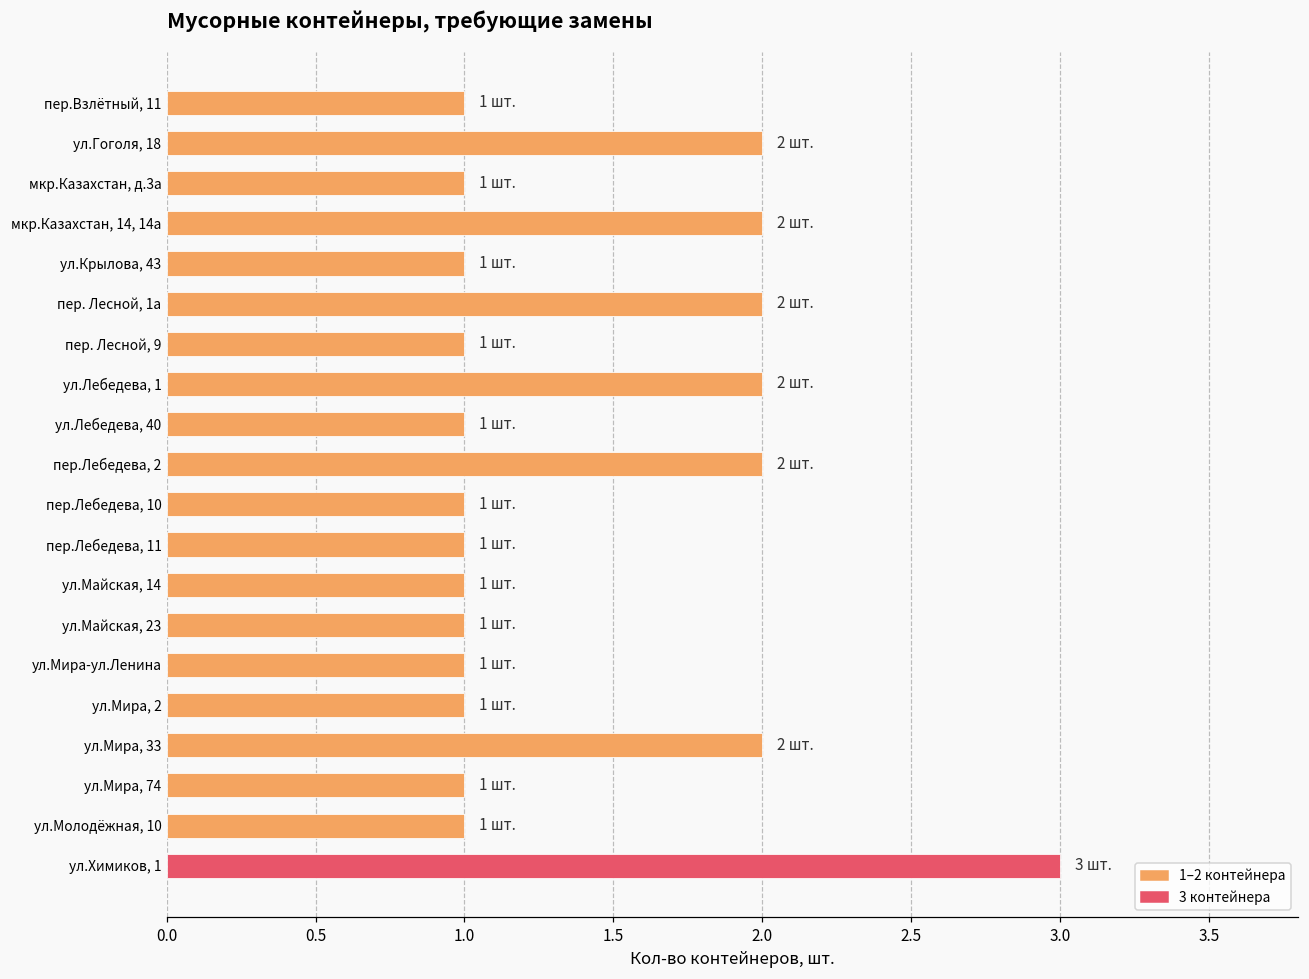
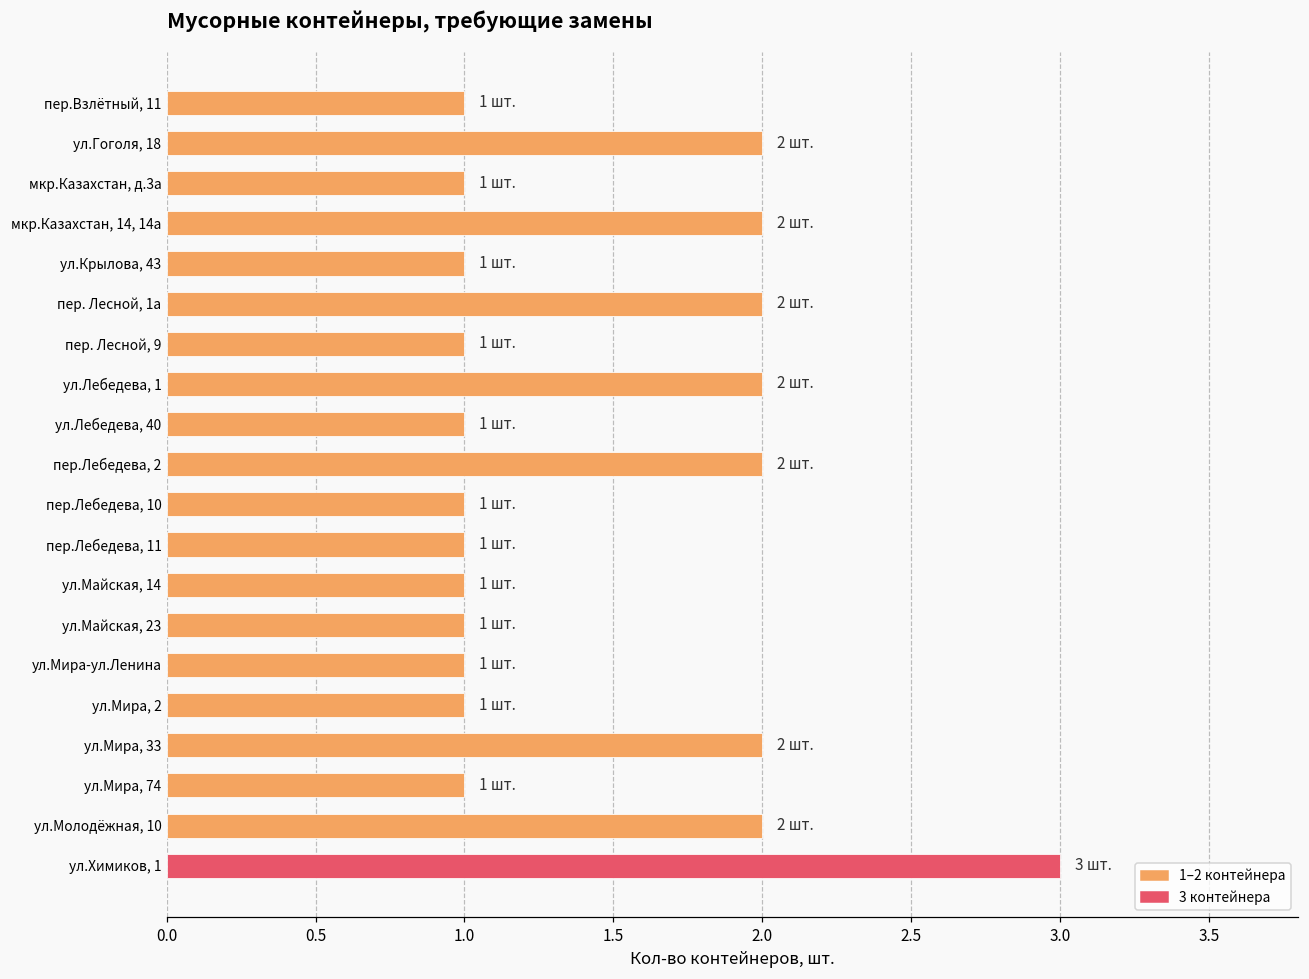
  {
    "пер.Взлётный, 11": 1,
    "ул.Гоголя, 18": 2,
    "мкр.Казахстан, д.3а": 1,
    "мкр.Казахстан, 14, 14а": 2,
    "ул.Крылова, 43": 1,
    "пер. Лесной, 1а": 2,
    "пер. Лесной, 9": 1,
    "ул.Лебедева, 1": 2,
    "ул.Лебедева, 40": 1,
    "пер.Лебедева, 2": 2,
    "пер.Лебедева, 10": 1,
    "пер.Лебедева, 11": 1,
    "ул.Майская, 14": 1,
    "ул.Майская, 23": 1,
    "ул.Мира-ул.Ленина": 1,
    "ул.Мира, 2": 1,
    "ул.Мира, 33": 2,
    "ул.Мира, 74": 1,
-   "ул.Молодёжная, 10": 1,
+   "ул.Молодёжная, 10": 2,
    "ул.Химиков, 1": 3
  }
